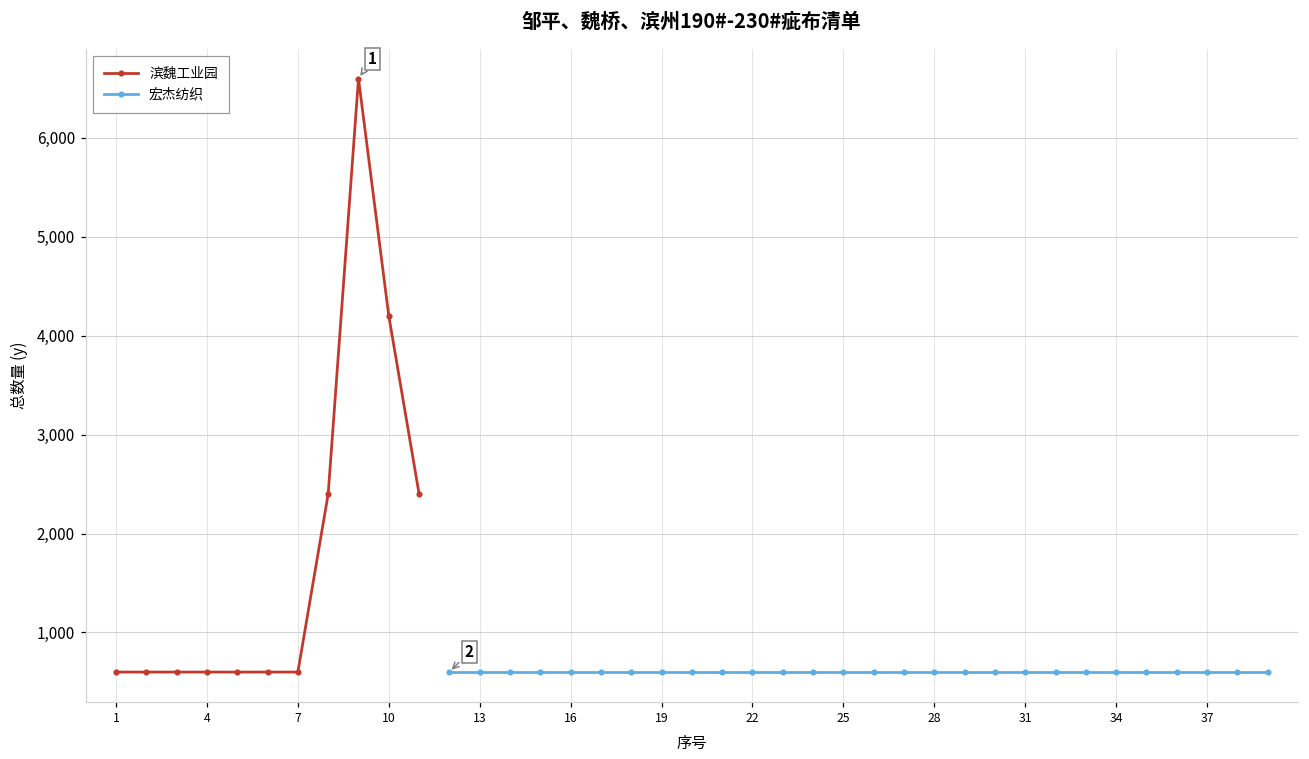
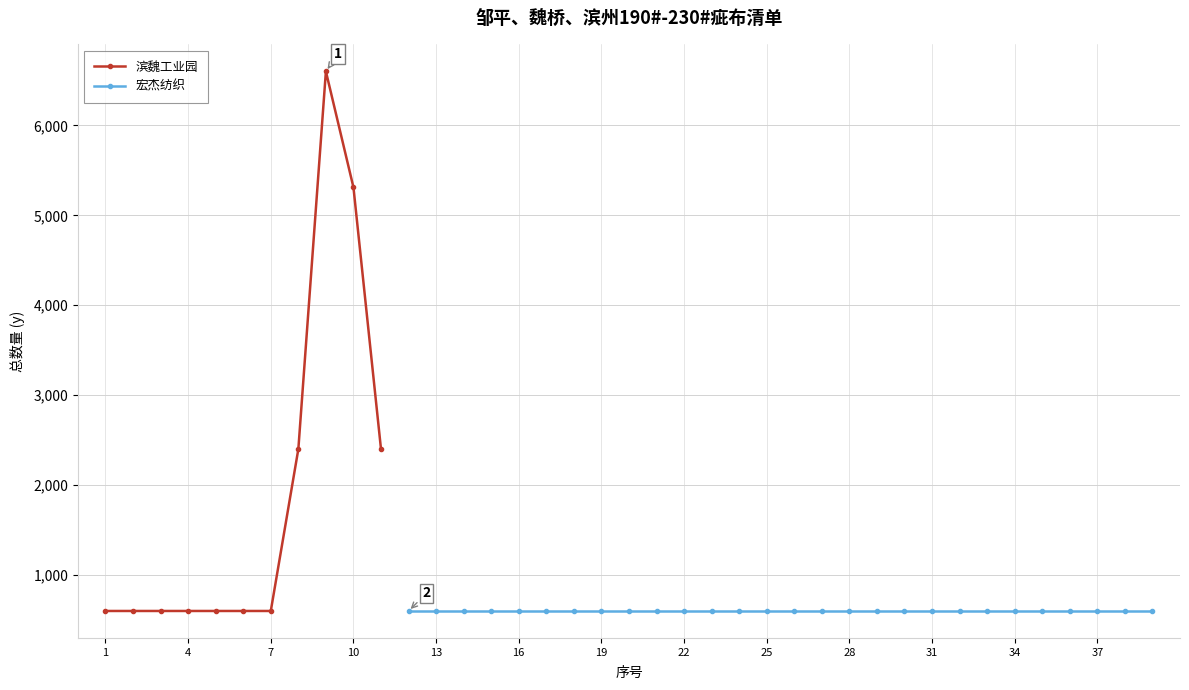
  {
    "滨魏工业园": {
      "1": "600",
      "4": "600",
      "7": "600",
-     "10": "4,200"
+     "10": "5,300"
    },
    "宏杰纺织": {
      "13": "600",
      "16": "600",
      "19": "600",
      "22": "600",
      "25": "600",
      "28": "600",
      "31": "600",
      "34": "600",
      "37": "600"
    }
  }
